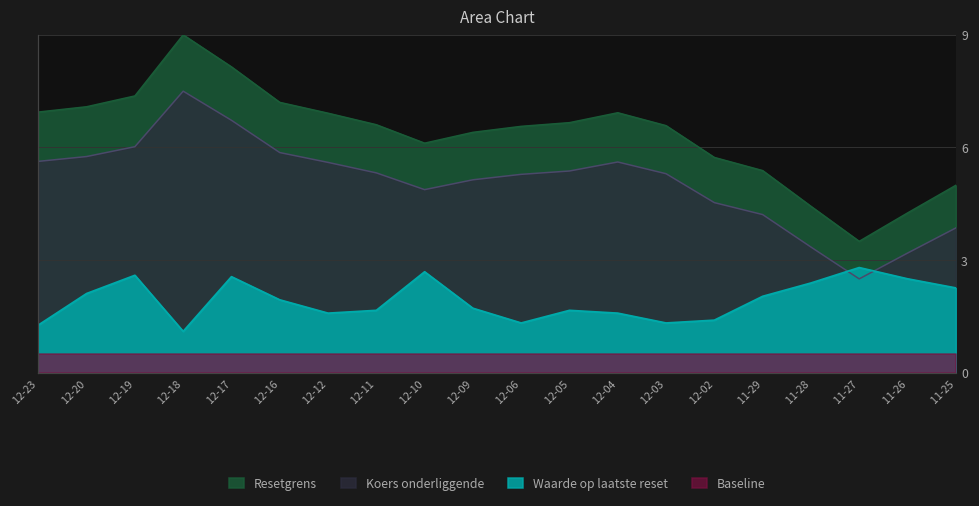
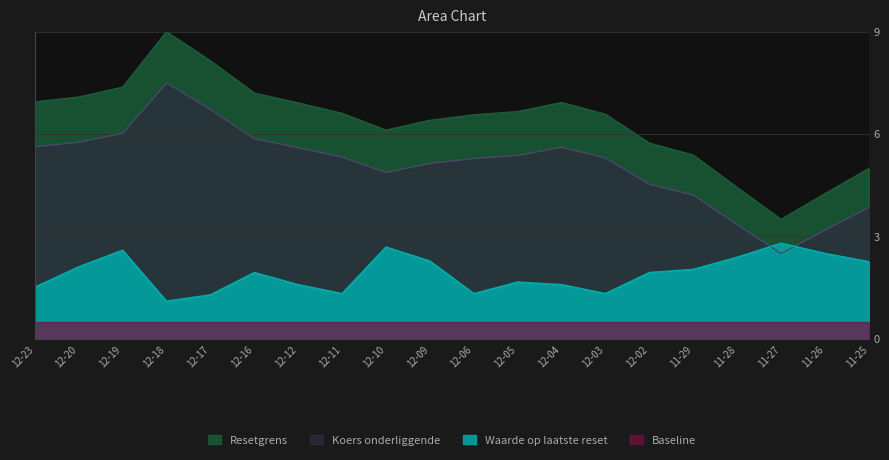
  {
    "Waarde op laatste reset": {
-     "12-23": 1.3,
+     "12-23": 1.5,
      "12-20": 2.1,
      "12-19": 2.6,
      "12-18": 1.1,
-     "12-17": 2.6,
+     "12-17": 1.3,
      "12-16": 1.9,
      "12-12": 1.6,
-     "12-11": 1.7,
+     "12-11": 1.3,
      "12-10": 2.7,
-     "12-09": 1.7,
+     "12-09": 2.3,
      "12-06": 1.3,
      "12-05": 1.7,
      "12-04": 1.6,
      "12-03": 1.3,
-     "12-02": 1.4,
+     "12-02": 1.9,
      "11-29": 2.0,
      "11-28": 2.4,
      "11-27": 2.8,
      "11-26": 2.5,
      "11-25": 2.3
    },
    "Baseline": {
      "12-23": 0.5,
      "12-20": 0.5,
      "12-19": 0.5,
      "12-18": 0.5,
      "12-17": 0.5,
      "12-16": 0.5,
      "12-12": 0.5,
      "12-11": 0.5,
      "12-10": 0.5,
      "12-09": 0.5,
      "12-06": 0.5,
      "12-05": 0.5,
      "12-04": 0.5,
      "12-03": 0.5,
      "12-02": 0.5,
      "11-29": 0.5,
      "11-28": 0.5,
      "11-27": 0.5,
      "11-26": 0.5,
      "11-25": 0.5
    }
  }
